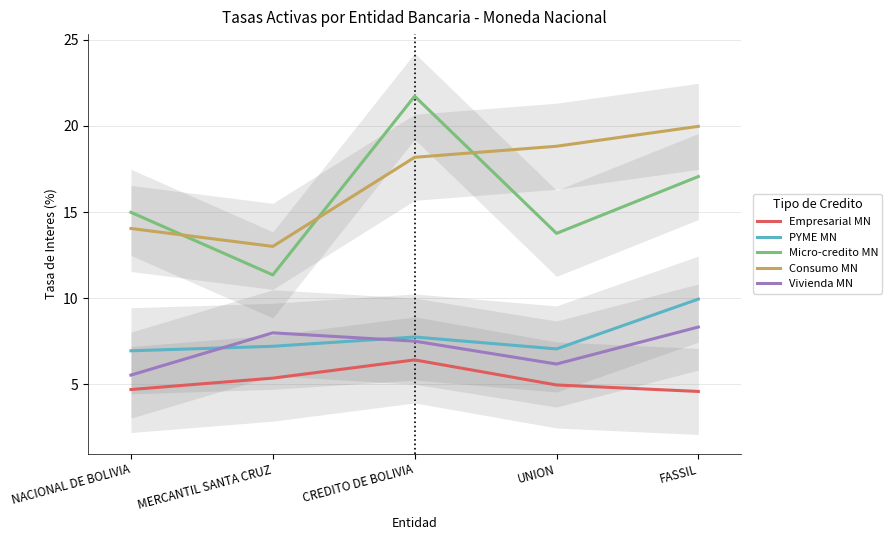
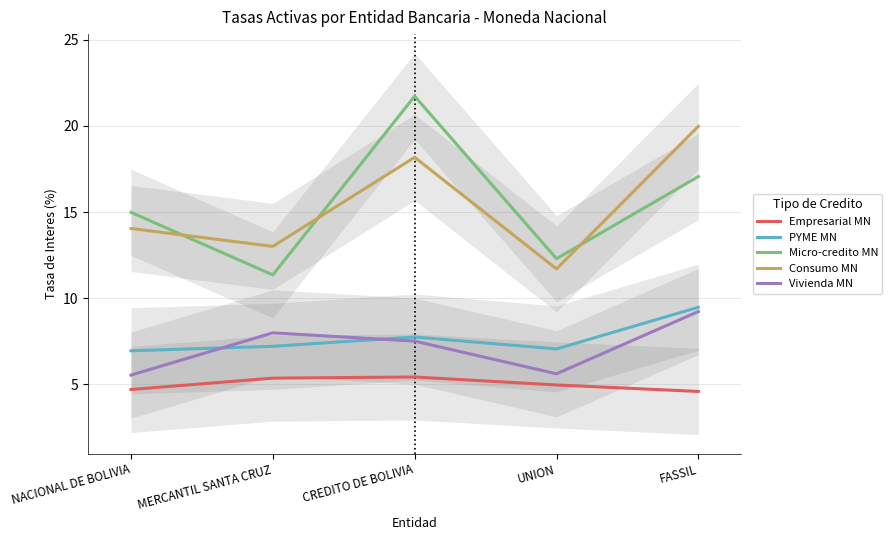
  {
    "Empresarial MN": {
      "NACIONAL DE BOLIVIA": 4.7,
      "MERCANTIL SANTA CRUZ": 5.4,
-     "CREDITO DE BOLIVIA": 6.4,
+     "CREDITO DE BOLIVIA": 5.4,
      "UNION": 5.0,
      "FASSIL": 4.6
    },
    "PYME MN": {
      "NACIONAL DE BOLIVIA": 6.9,
      "MERCANTIL SANTA CRUZ": 7.2,
      "CREDITO DE BOLIVIA": 7.7,
      "UNION": 7.0,
-     "FASSIL": 9.9
+     "FASSIL": 9.5
    },
    "Micro-credito MN": {
      "NACIONAL DE BOLIVIA": 15.0,
      "MERCANTIL SANTA CRUZ": 11.3,
      "CREDITO DE BOLIVIA": 21.7,
-     "UNION": 13.8,
+     "UNION": 12.3,
      "FASSIL": 17.1
    },
    "Consumo MN": {
      "NACIONAL DE BOLIVIA": 14.0,
      "MERCANTIL SANTA CRUZ": 13.0,
      "CREDITO DE BOLIVIA": 18.2,
-     "UNION": 18.8,
+     "UNION": 11.7,
      "FASSIL": 20.0
    },
    "Vivienda MN": {
      "NACIONAL DE BOLIVIA": 5.5,
      "CREDITO DE BOLIVIA": 7.5,
-     "UNION": 6.2,
-     "FASSIL": 8.3
+     "UNION": 5.6,
+     "FASSIL": 9.2
    }
  }
